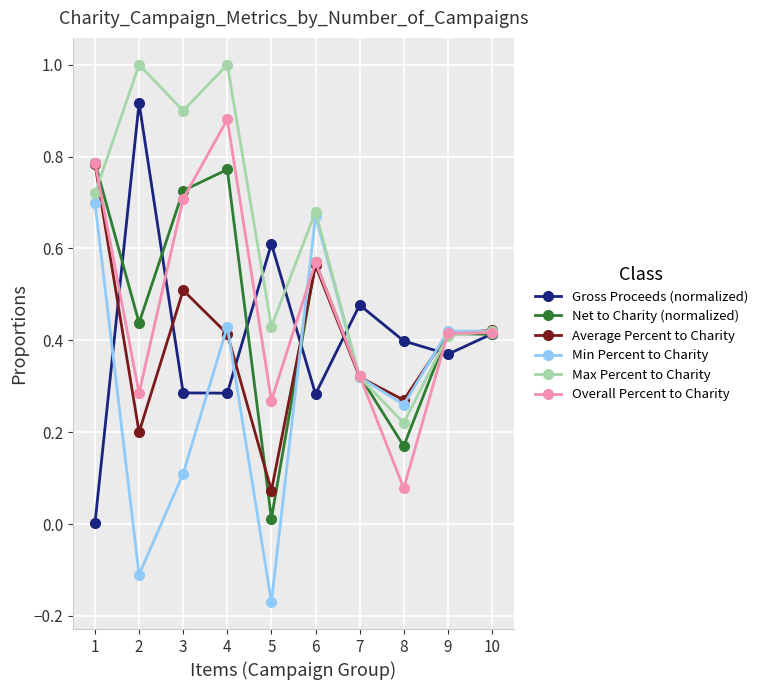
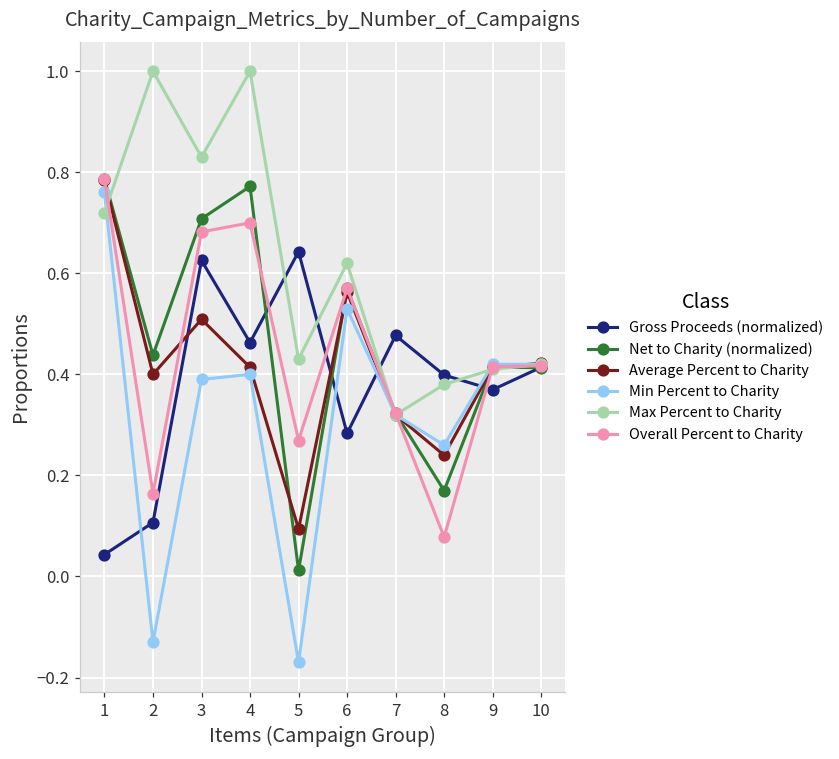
  {
    "Gross Proceeds (normalized)": {
-     "1": 0.00,
-     "2": 0.92,
-     "3": 0.29,
-     "4": 0.29,
-     "5": 0.61,
+     "1": 0.04,
+     "2": 0.11,
+     "3": 0.63,
+     "4": 0.46,
+     "5": 0.64,
      "6": 0.28,
      "7": 0.48,
      "8": 0.40,
      "9": 0.37
    },
    "Net to Charity (normalized)": {
      "2": 0.44,
-     "3": 0.73,
+     "3": 0.71,
      "4": 0.77,
      "5": 0.01,
      "8": 0.17
    },
    "Average Percent to Charity": {
-     "2": 0.2,
+     "2": 0.4,
      "3": 0.51,
      "4": 0.41,
-     "5": 0.07,
+     "5": 0.09,
      "6": 0.56,
-     "8": 0.27
+     "8": 0.24
    },
    "Min Percent to Charity": {
-     "1": 0.70,
-     "2": -0.11,
-     "3": 0.11,
-     "4": 0.43,
+     "1": 0.76,
+     "2": -0.13,
+     "3": 0.39,
+     "4": 0.40,
      "5": -0.17,
-     "6": 0.67,
+     "6": 0.53,
      "8": 0.26
    },
    "Max Percent to Charity": {
      "1": 0.72,
      "2": 1.00,
-     "3": 0.90,
+     "3": 0.83,
      "4": 1.00,
      "5": 0.43,
-     "6": 0.68,
-     "8": 0.22
+     "6": 0.62,
+     "8": 0.38
    },
    "Overall Percent to Charity": {
-     "2": 0.29,
-     "3": 0.71,
-     "4": 0.88,
+     "2": 0.16,
+     "3": 0.68,
+     "4": 0.70,
      "5": 0.27,
      "8": 0.08
    }
  }
